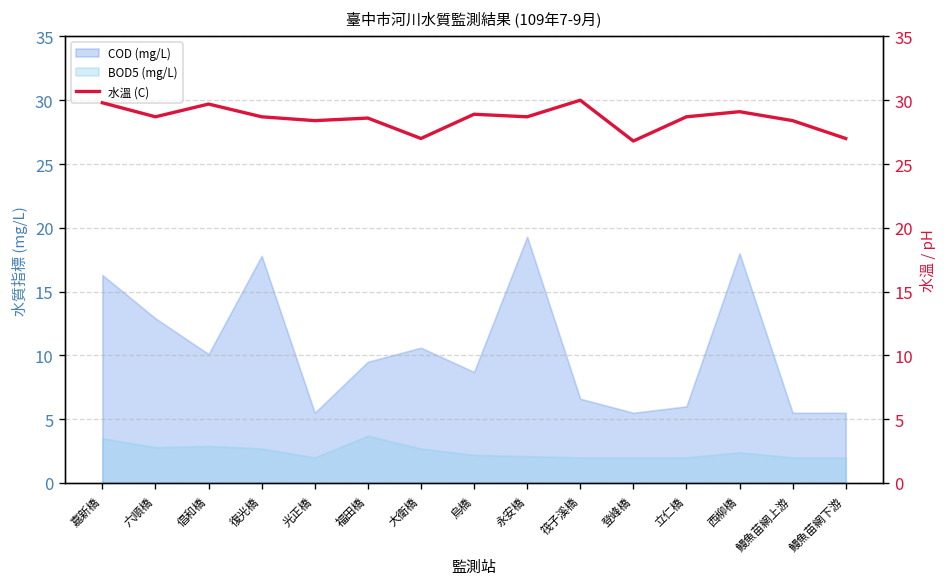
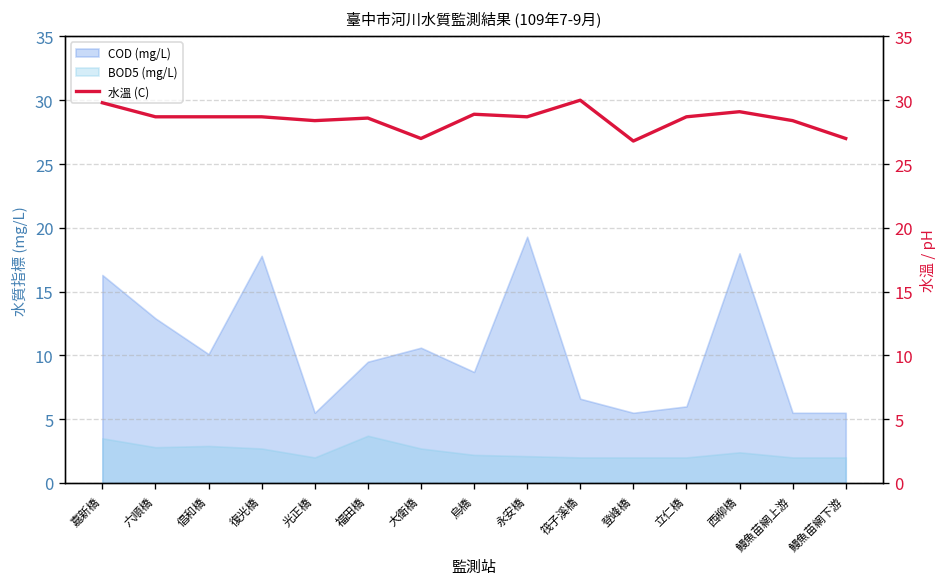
  {
    "水溫 (C)": {
      "六順橋": 28.7,
-     "倡和橋": 29.7,
+     "倡和橋": 28.7,
      "復光橋": 28.7,
      "光正橋": 28.4,
      "福田橋": 28.6,
      "大衛橋": 27.0,
      "烏橋": 28.9,
      "永安橋": 28.7,
      "筏子溪橋": 30.0,
      "登峰橋": 26.8,
      "立仁橋": 28.7,
      "西柳橋": 29.1,
      "鰻魚苗網上游": 28.4,
      "鰻魚苗網下游": 27.0
    }
  }
